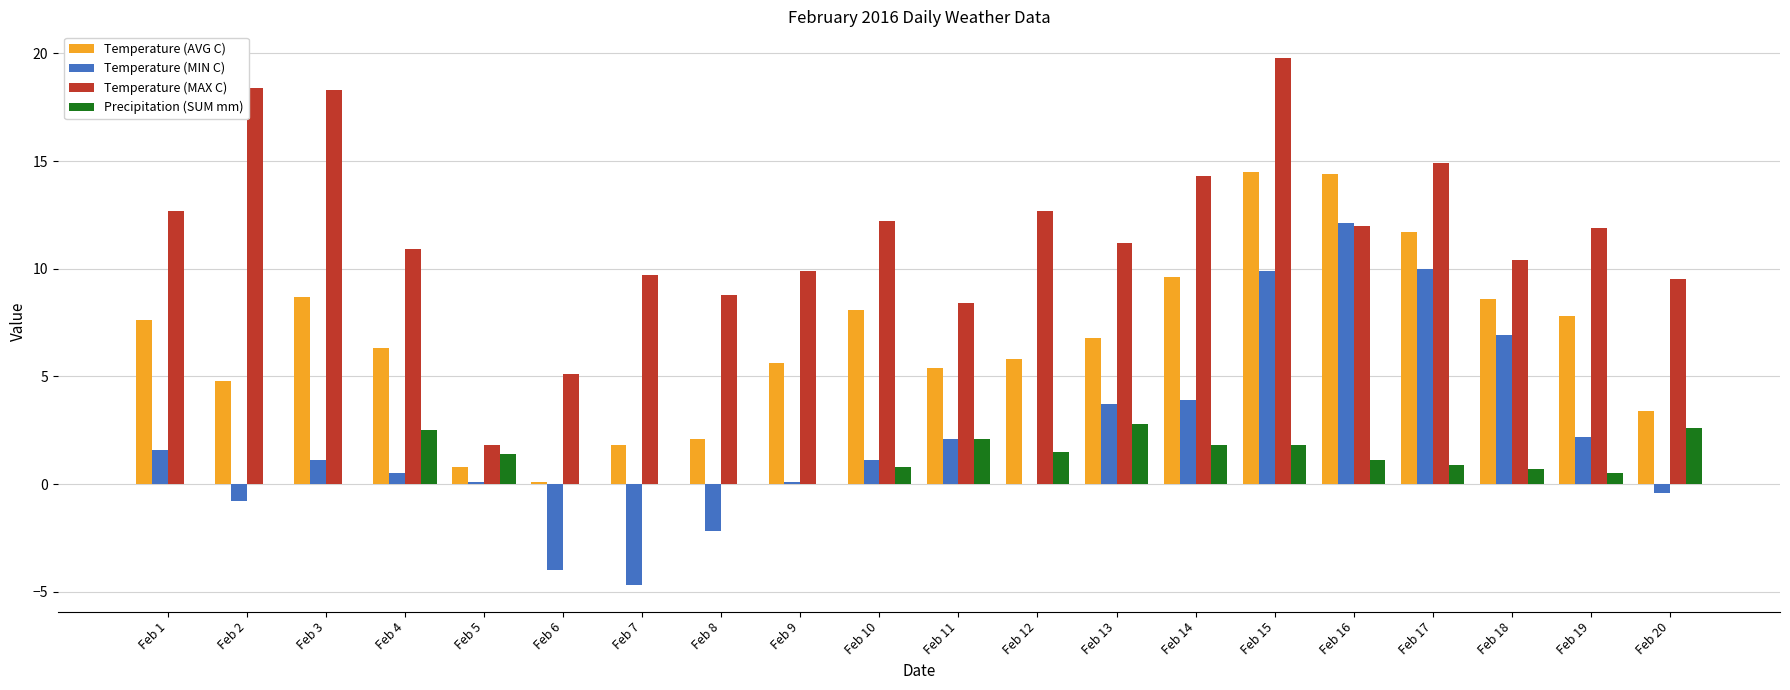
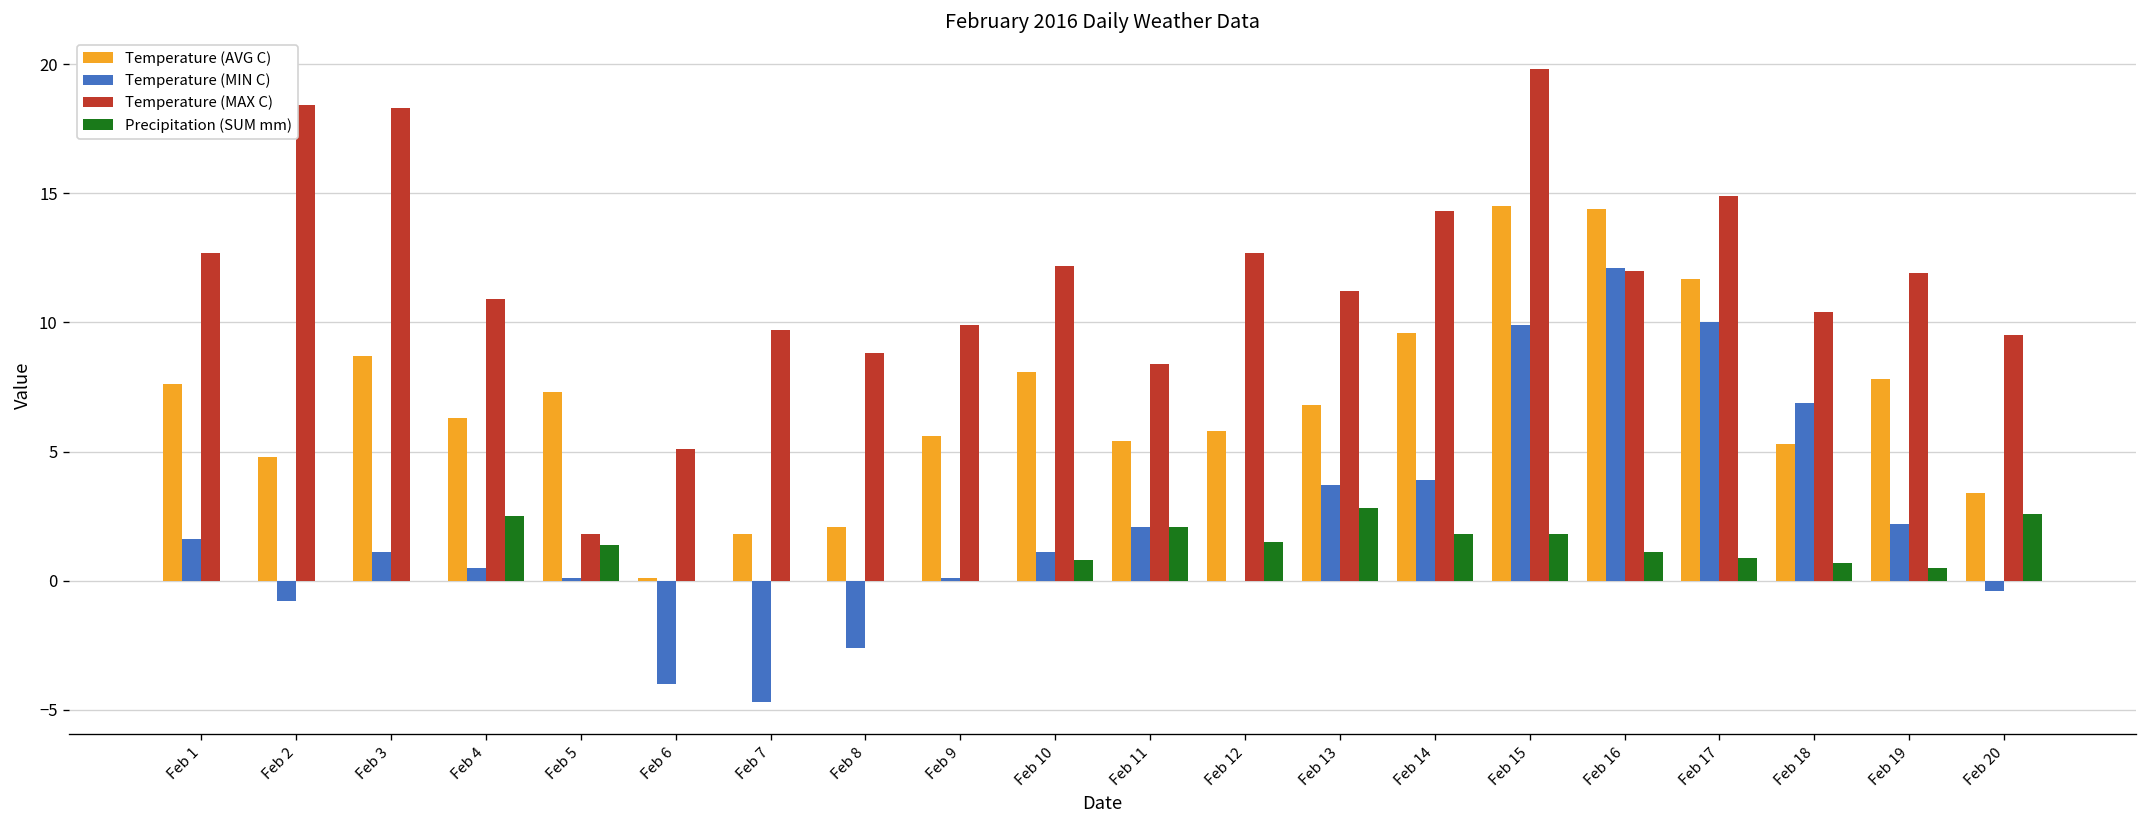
  {
    "Temperature (AVG C)": {
      "Feb 1": 7.6,
      "Feb 2": 4.8,
      "Feb 3": 8.7,
      "Feb 4": 6.3,
-     "Feb 5": 0.8,
+     "Feb 5": 7.3,
      "Feb 7": 1.8,
      "Feb 8": 2.1,
      "Feb 9": 5.6,
      "Feb 10": 8.1,
      "Feb 11": 5.4,
      "Feb 12": 5.8,
      "Feb 13": 6.8,
      "Feb 14": 9.6,
      "Feb 15": 14.5,
      "Feb 16": 14.4,
      "Feb 17": 11.7,
-     "Feb 18": 8.6,
+     "Feb 18": 5.3,
      "Feb 19": 7.8,
      "Feb 20": 3.4
    },
    "Temperature (MIN C)": {
      "Feb 1": 1.6,
      "Feb 2": -0.8,
      "Feb 3": 1.1,
      "Feb 4": 0.5,
      "Feb 6": -4.0,
      "Feb 7": -4.7,
-     "Feb 8": -2.2,
+     "Feb 8": -2.6,
      "Feb 10": 1.1,
      "Feb 11": 2.1,
      "Feb 12": 0.0,
      "Feb 13": 3.7,
      "Feb 14": 3.9,
      "Feb 15": 9.9,
      "Feb 16": 12.1,
      "Feb 17": 10.0,
      "Feb 18": 6.9,
      "Feb 19": 2.2,
      "Feb 20": -0.4
    },
    "Temperature (MAX C)": {
      "Feb 1": 12.7,
      "Feb 2": 18.4,
      "Feb 3": 18.3,
      "Feb 4": 10.9,
      "Feb 5": 1.8,
      "Feb 6": 5.1,
      "Feb 7": 9.7,
      "Feb 8": 8.8,
      "Feb 9": 9.9,
      "Feb 10": 12.2,
      "Feb 11": 8.4,
      "Feb 12": 12.7,
      "Feb 13": 11.2,
      "Feb 14": 14.3,
      "Feb 15": 19.8,
      "Feb 16": 12.0,
      "Feb 17": 14.9,
      "Feb 18": 10.4,
      "Feb 19": 11.9,
      "Feb 20": 9.5
    },
    "Precipitation (SUM mm)": {
      "Feb 1": 0.0,
      "Feb 2": 0.0,
      "Feb 3": 0.0,
      "Feb 4": 2.5,
      "Feb 5": 1.4,
      "Feb 6": 0.0,
      "Feb 7": 0.0,
      "Feb 8": 0.0,
      "Feb 9": 0.0,
      "Feb 10": 0.8,
      "Feb 11": 2.1,
      "Feb 12": 1.5,
      "Feb 13": 2.8,
      "Feb 14": 1.8,
      "Feb 15": 1.8,
      "Feb 16": 1.1,
      "Feb 17": 0.9,
      "Feb 18": 0.7,
      "Feb 19": 0.5,
      "Feb 20": 2.6
    }
  }
